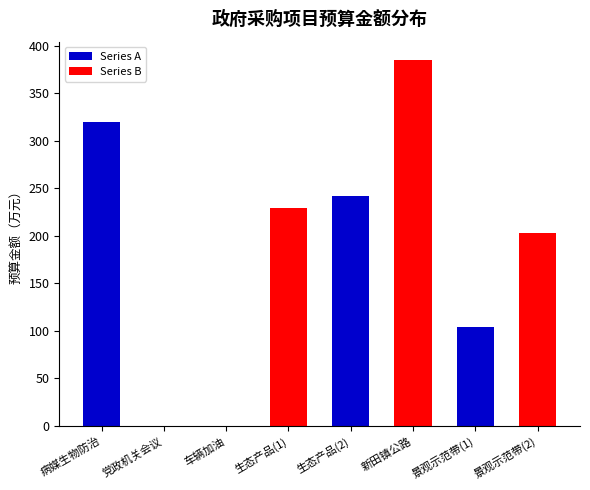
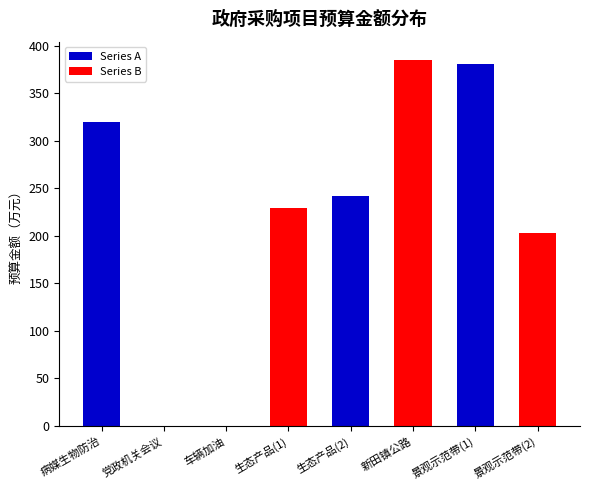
  {
    "病媒生物防治": 320,
    "党政机关会议": 0,
    "车辆加油": 0,
    "生态产品(1)": 230,
    "生态产品(2)": 240,
    "新田镇公路": 380,
-   "景观示范带(1)": 100,
+   "景观示范带(1)": 380,
    "景观示范带(2)": 200
  }
